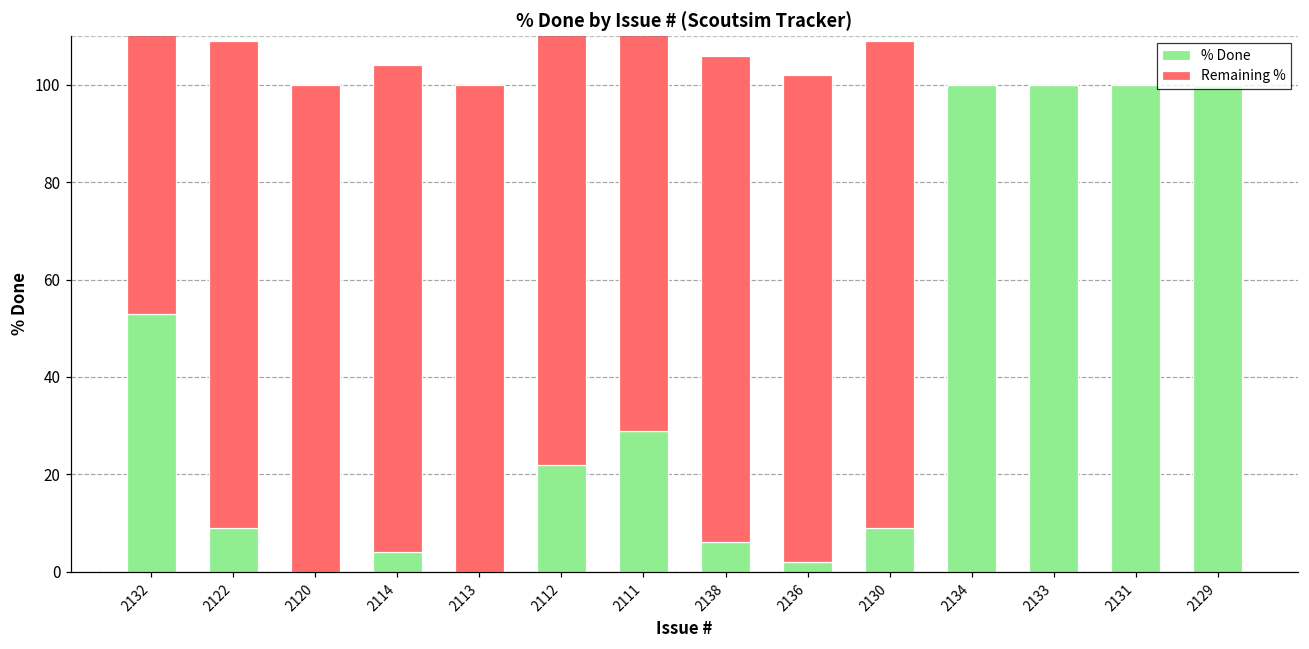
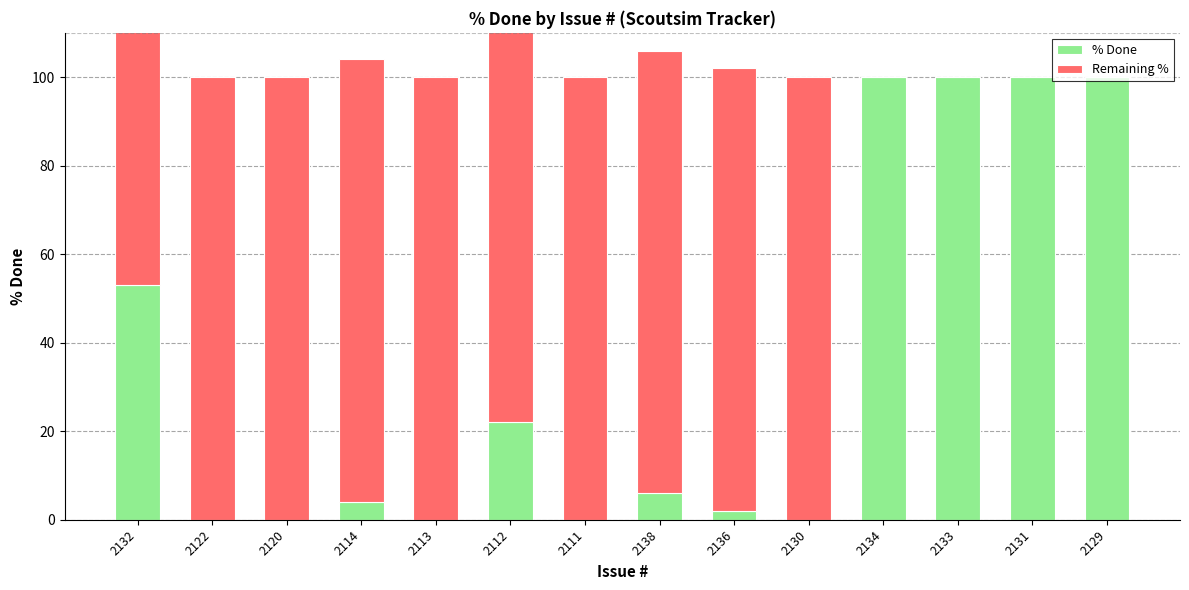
  {
    "% Done": {
      "2132": 53,
-     "2122": 9,
+     "2122": 0,
      "2120": 0,
      "2114": 4,
      "2113": 0,
      "2112": 22,
-     "2111": 29,
+     "2111": 0,
      "2138": 6,
      "2136": 2,
-     "2130": 9,
+     "2130": 0,
      "2134": 100,
      "2133": 100,
      "2131": 100
    },
    "Remaining %": {
      "2122": 100,
      "2120": 100,
      "2114": 100,
      "2113": 100,
      "2138": 100,
      "2136": 100,
      "2130": 100,
      "2134": 0,
      "2133": 0,
      "2131": 0
    }
  }
